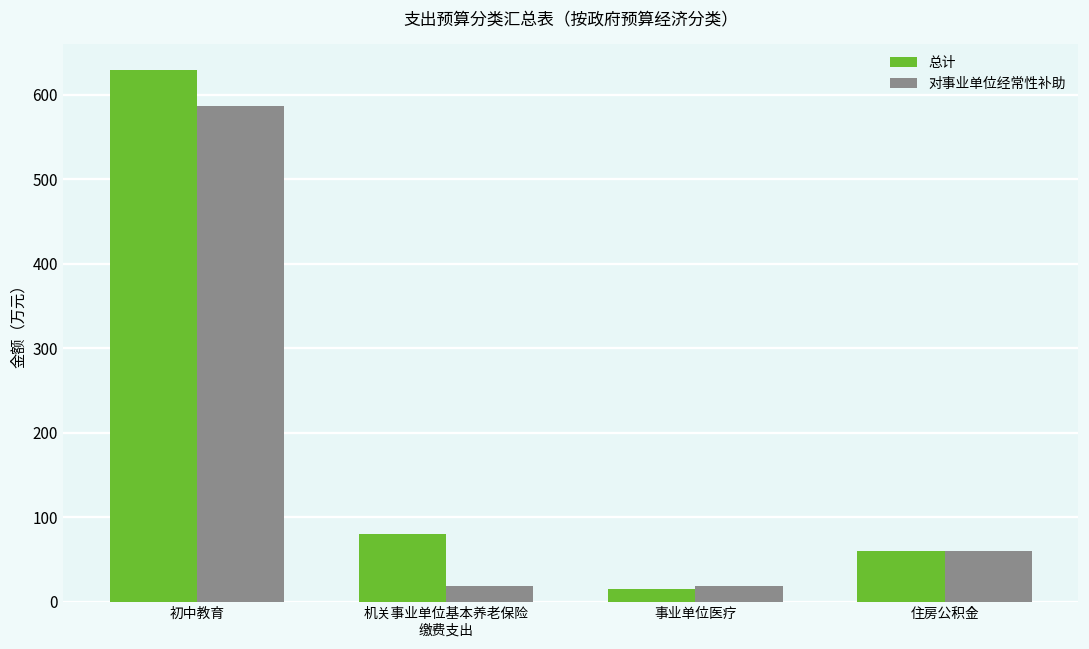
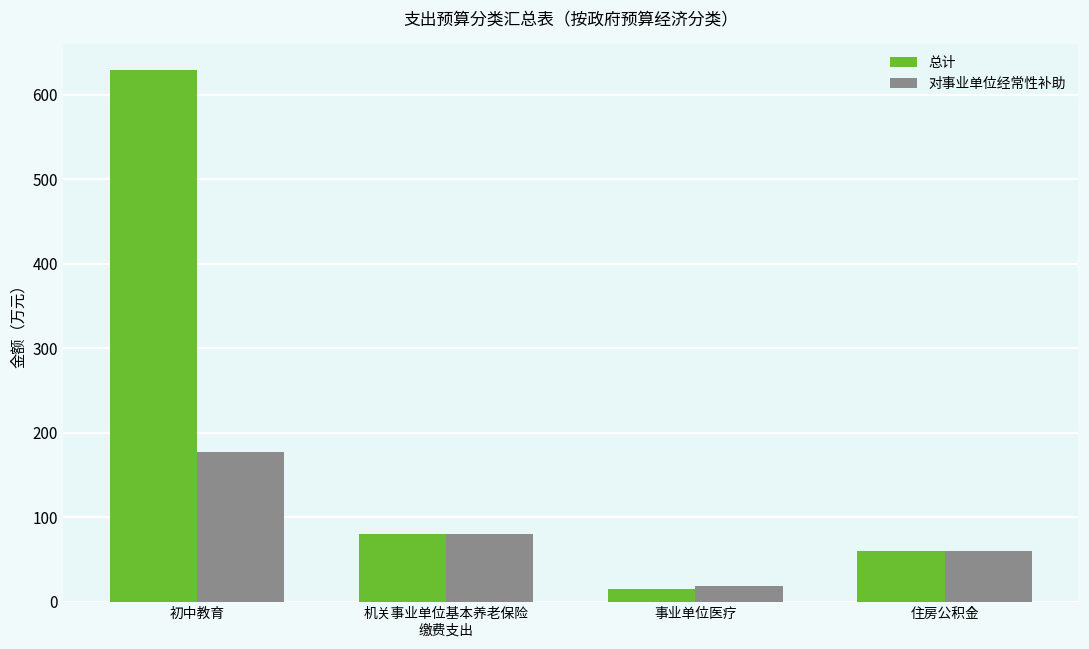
  {
    "总计": {
      "初中教育": 630,
      "机关事业单位基本养老保险 缴费支出": 80,
      "事业单位医疗": 20,
      "住房公积金": 60
    },
    "对事业单位经常性补助": {
-     "初中教育": 590,
-     "机关事业单位基本养老保险 缴费支出": 20,
+     "初中教育": 180,
+     "机关事业单位基本养老保险 缴费支出": 80,
      "事业单位医疗": 20,
      "住房公积金": 60
    }
  }
